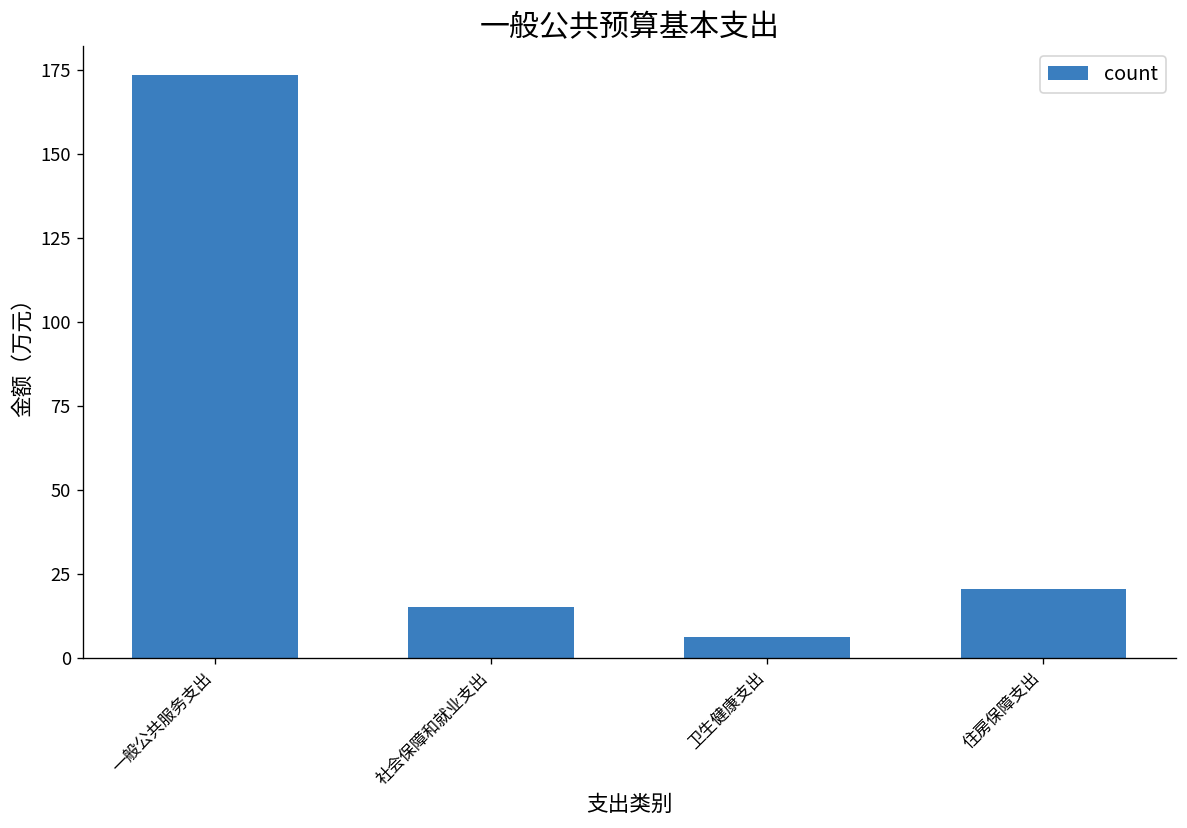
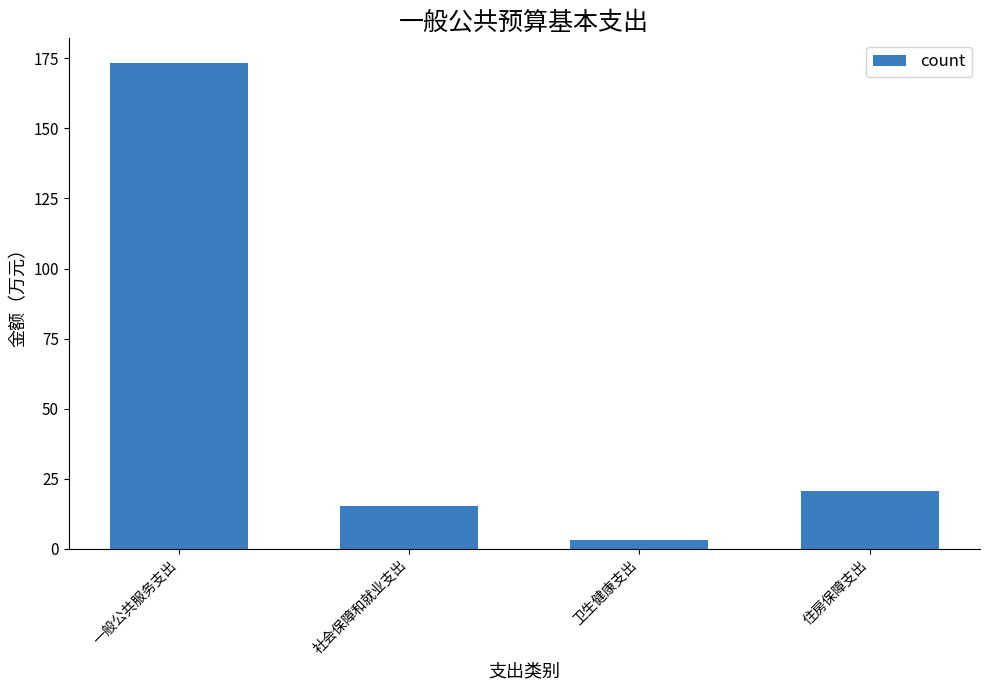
  {
    "一般公共服务支出": 174,
    "社会保障和就业支出": 15,
-   "卫生健康支出": 6,
+   "卫生健康支出": 3,
    "住房保障支出": 21
  }
